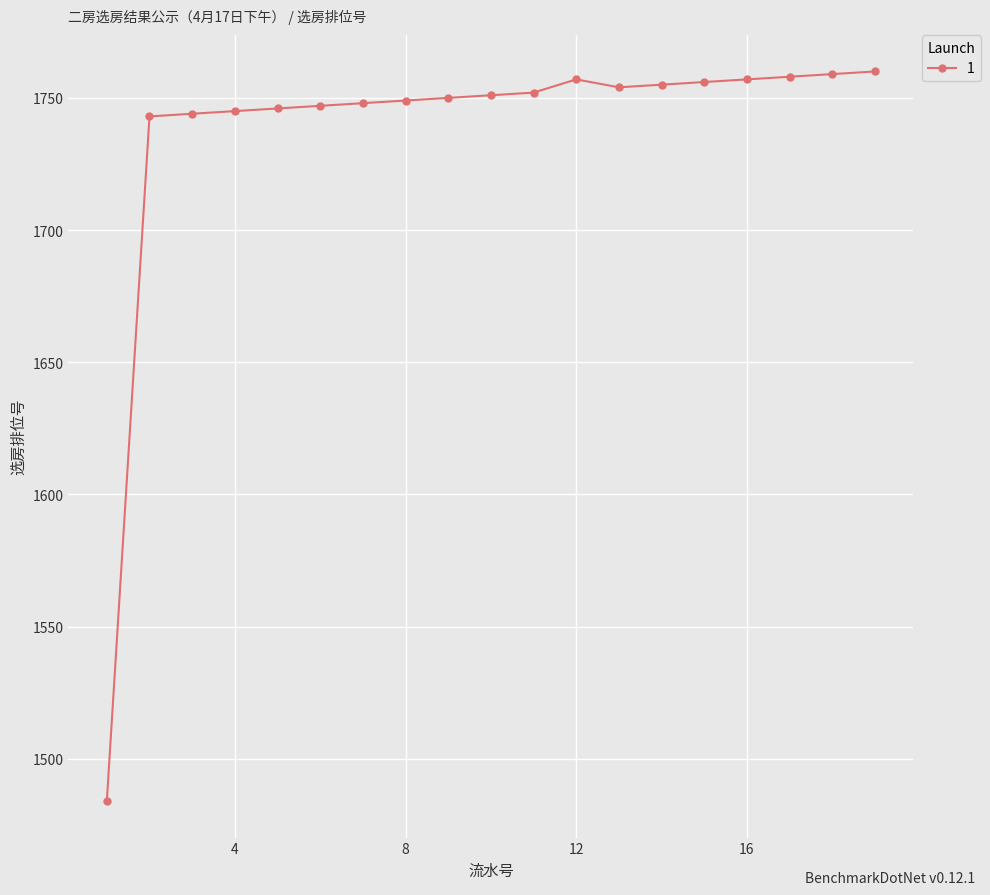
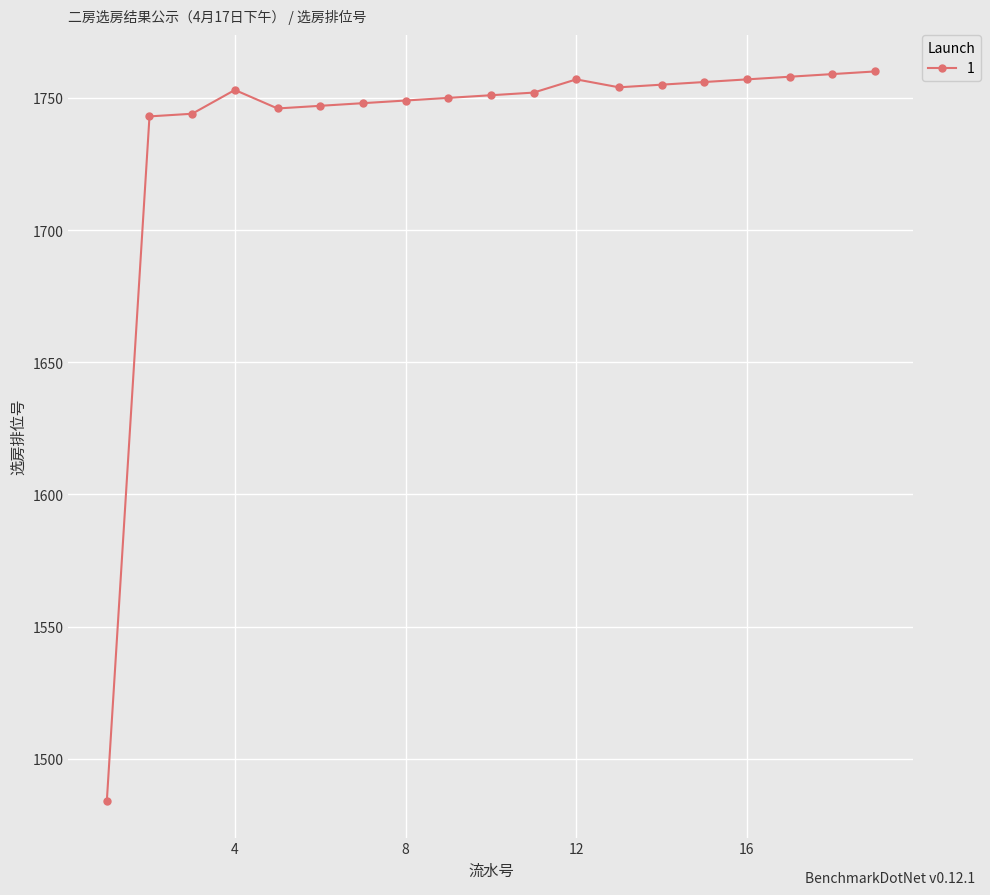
  {
-   "4": 1745,
+   "4": 1753,
    "8": 1749,
    "12": 1757,
    "16": 1757
  }
